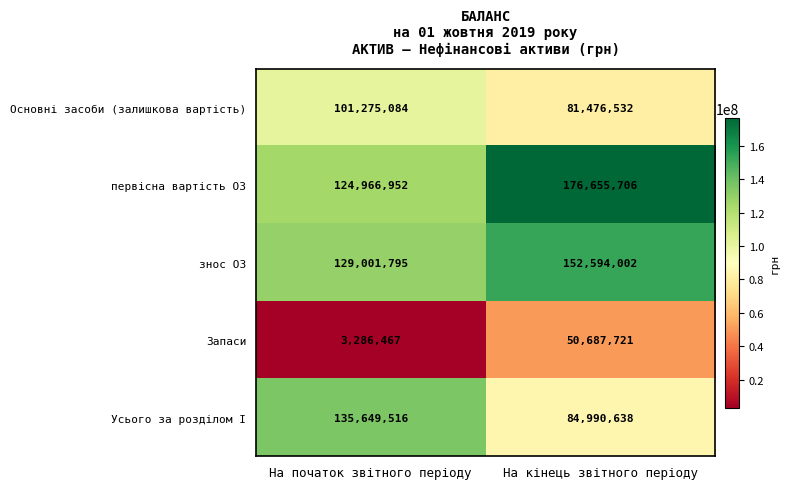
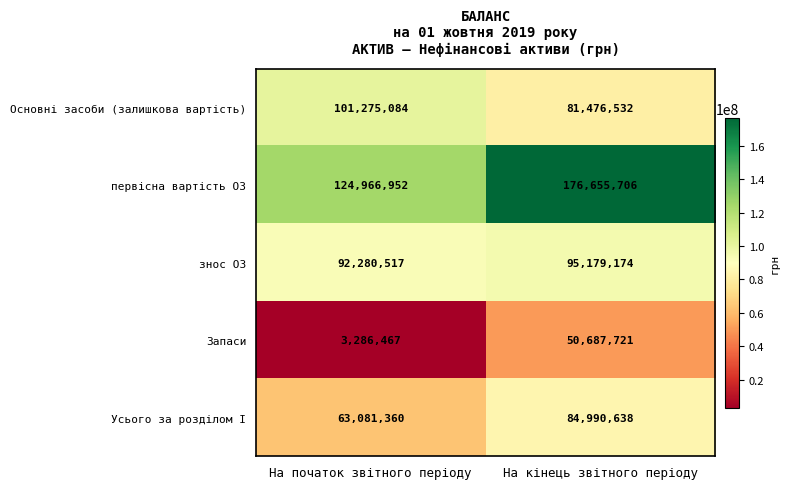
  {
    "Основні засоби (залишкова вартість)": {
      "На початок звітного періоду": "101,275,084",
      "На кінець звітного періоду": "81,476,532"
    },
    "первісна вартість ОЗ": {
      "На початок звітного періоду": "124,966,952",
      "На кінець звітного періоду": "176,655,706"
    },
    "знос ОЗ": {
-     "На початок звітного періоду": "129,001,795",
-     "На кінець звітного періоду": "152,594,002"
+     "На початок звітного періоду": "92,280,517",
+     "На кінець звітного періоду": "95,179,174"
    },
    "Запаси": {
      "На початок звітного періоду": "3,286,467",
      "На кінець звітного періоду": "50,687,721"
    },
    "Усього за розділом І": {
-     "На початок звітного періоду": "135,649,516",
+     "На початок звітного періоду": "63,081,360",
      "На кінець звітного періоду": "84,990,638"
    }
  }
